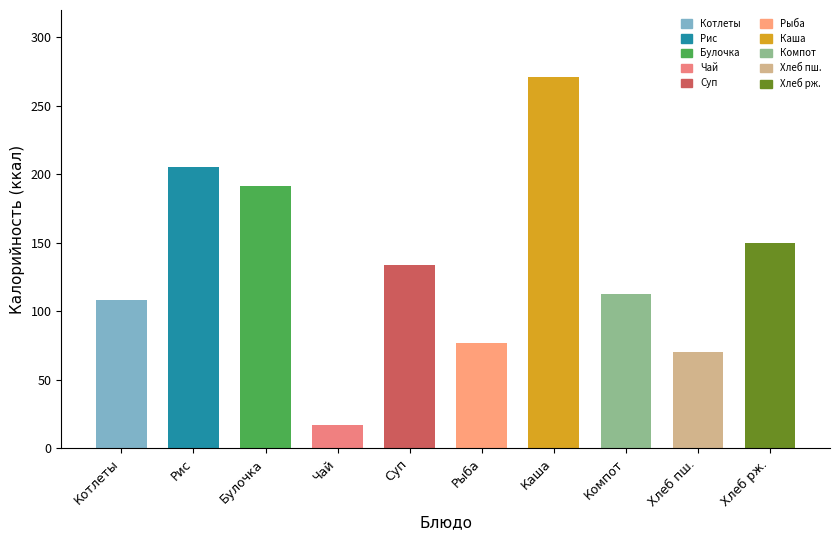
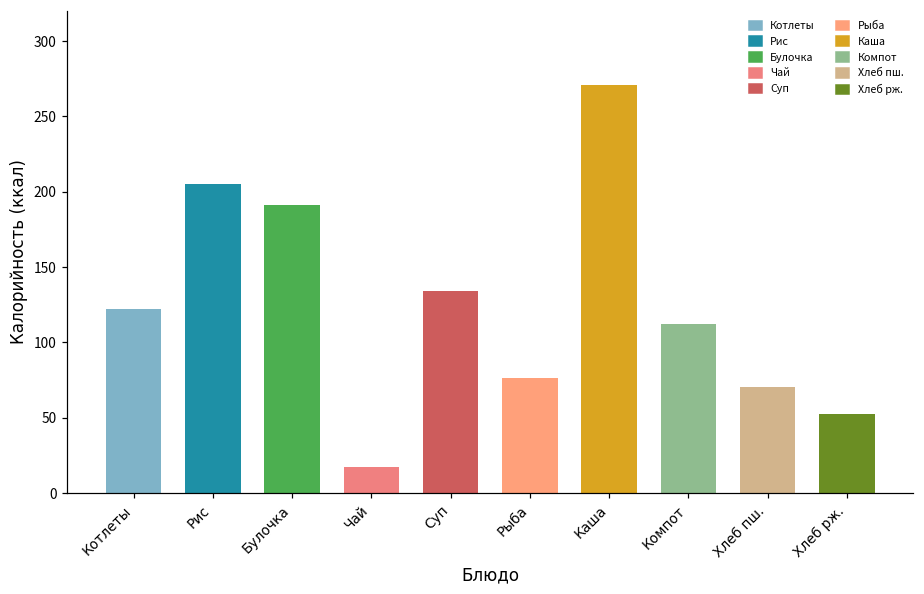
  {
-   "Котлеты": 108,
+   "Котлеты": 122,
    "Рис": 205,
    "Булочка": 191,
    "Чай": 17,
    "Суп": 134,
    "Рыба": 77,
    "Каша": 271,
    "Компот": 112,
    "Хлеб пш.": 71,
-   "Хлеб рж.": 150
+   "Хлеб рж.": 52
  }
